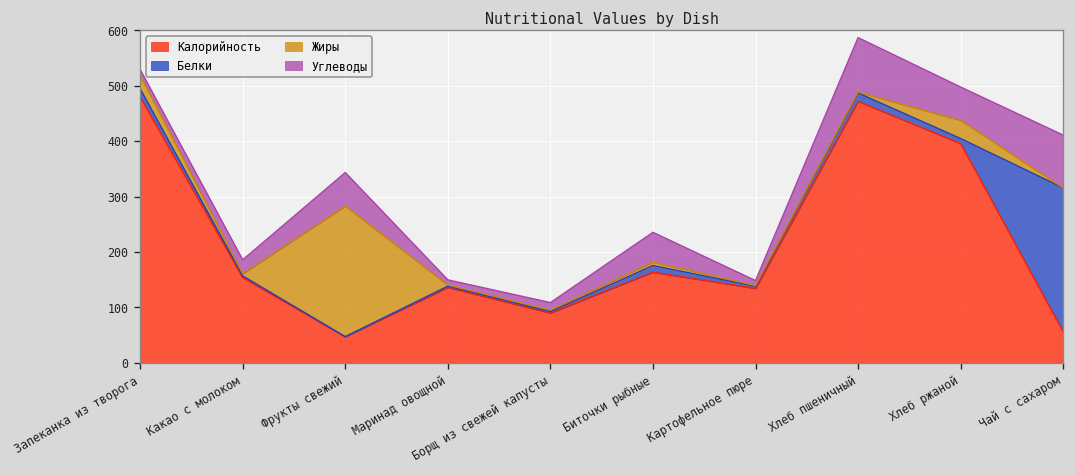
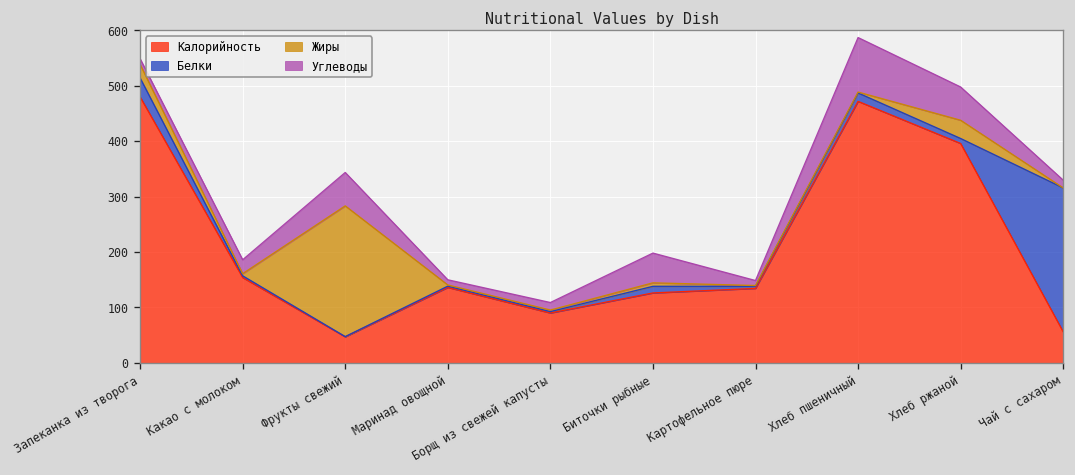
  {
    "Калорийность": {
      "Запеканка из творога": 480,
-     "Биточки рыбные": 160,
+     "Биточки рыбные": 130,
      "Хлеб пшеничный": 470,
      "Хлеб ржаной": 400,
      "Чай с сахаром": 60
    },
    "Белки": {
-     "Запеканка из творога": 10,
+     "Запеканка из творога": 30,
      "Биточки рыбные": 10,
      "Хлеб ржаной": 10
    },
    "Жиры": {
      "Запеканка из творога": 20,
      "Фрукты свежий": 240,
      "Биточки рыбные": 10,
      "Хлеб ржаной": 30
    },
    "Углеводы": {
      "Запеканка из творога": 10,
      "Какао с молоком": 30,
      "Фрукты свежий": 60,
      "Маринад овощной": 10,
      "Борщ из свежей капусты": 10,
      "Биточки рыбные": 50,
      "Картофельное пюре": 10,
      "Хлеб пшеничный": 100,
      "Хлеб ржаной": 60,
-     "Чай с сахаром": 100
+     "Чай с сахаром": 10
    }
  }
